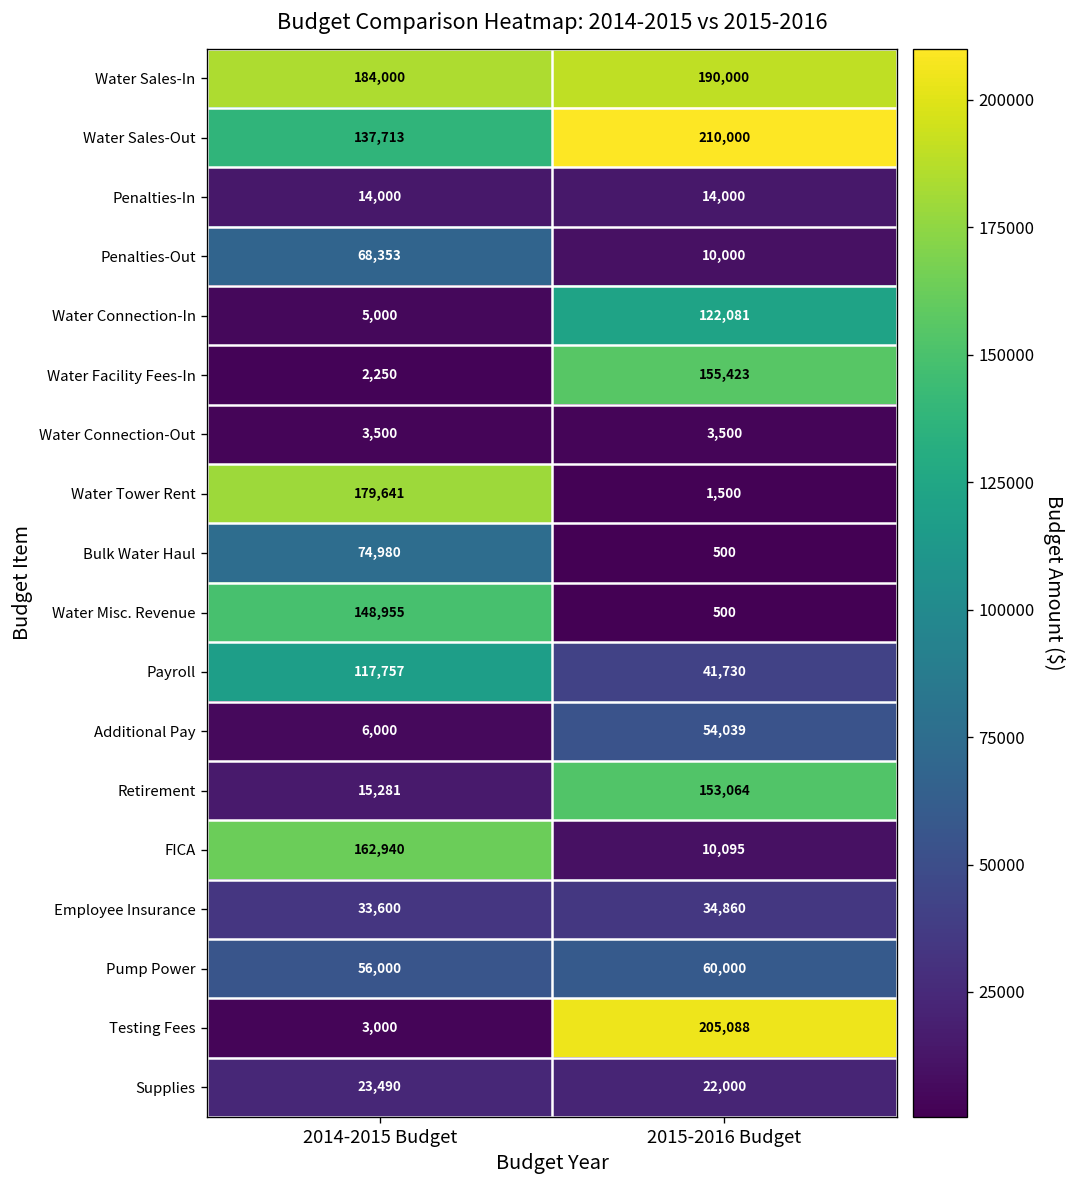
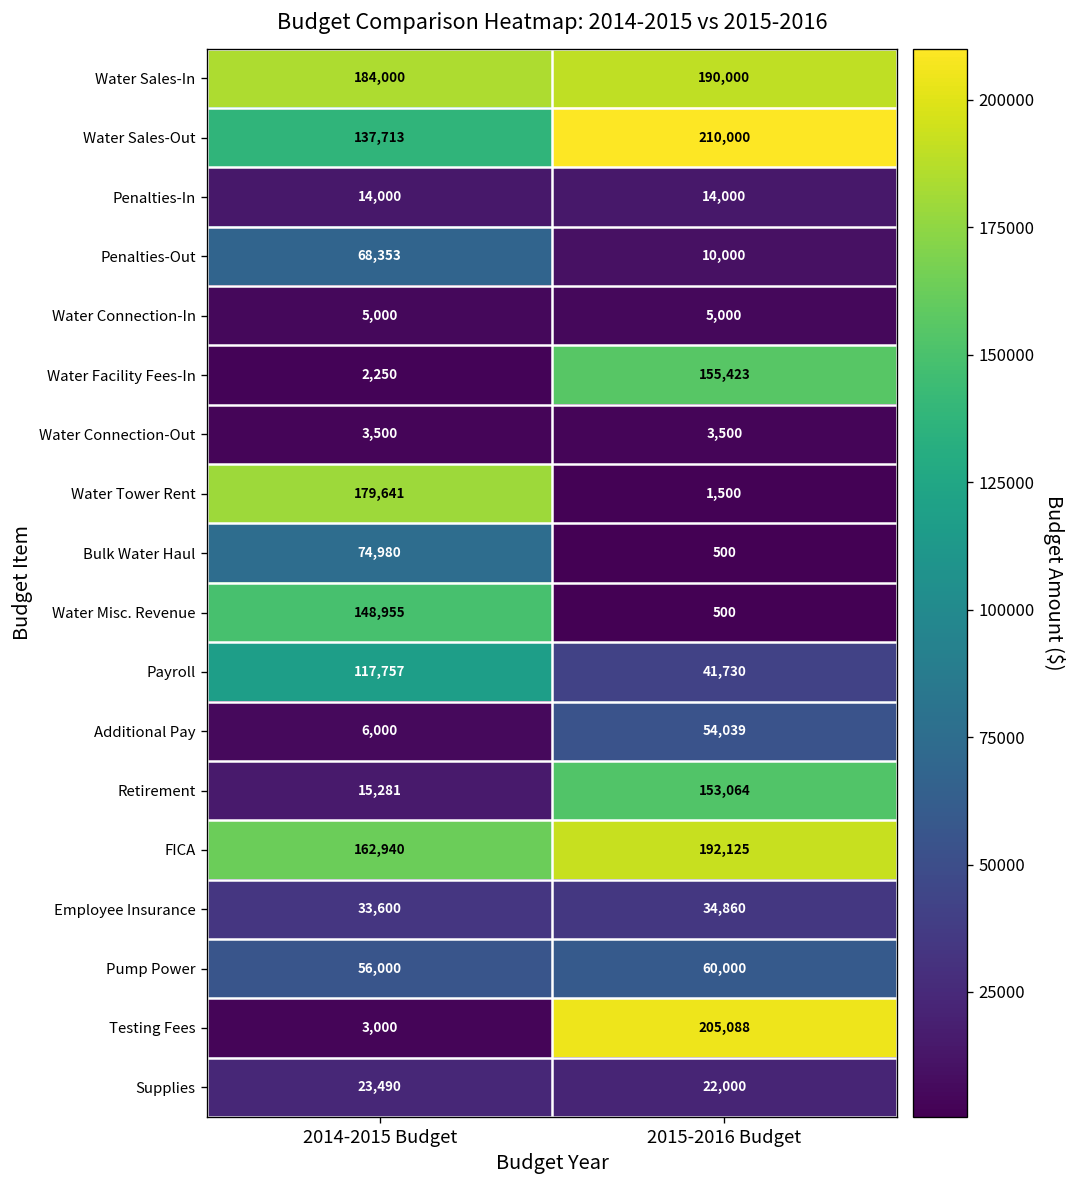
  {
    "Water Sales-In": {
      "2014-2015 Budget": "184,000",
      "2015-2016 Budget": "190,000"
    },
    "Water Sales-Out": {
      "2014-2015 Budget": "137,713",
      "2015-2016 Budget": "210,000"
    },
    "Penalties-In": {
      "2014-2015 Budget": "14,000",
      "2015-2016 Budget": "14,000"
    },
    "Penalties-Out": {
      "2014-2015 Budget": "68,353",
      "2015-2016 Budget": "10,000"
    },
    "Water Connection-In": {
      "2014-2015 Budget": "5,000",
-     "2015-2016 Budget": "122,081"
+     "2015-2016 Budget": "5,000"
    },
    "Water Facility Fees-In": {
      "2014-2015 Budget": "2,250",
      "2015-2016 Budget": "155,423"
    },
    "Water Connection-Out": {
      "2014-2015 Budget": "3,500",
      "2015-2016 Budget": "3,500"
    },
    "Water Tower Rent": {
      "2014-2015 Budget": "179,641",
      "2015-2016 Budget": "1,500"
    },
    "Bulk Water Haul": {
      "2014-2015 Budget": "74,980",
      "2015-2016 Budget": "500"
    },
    "Water Misc. Revenue": {
      "2014-2015 Budget": "148,955",
      "2015-2016 Budget": "500"
    },
    "Payroll": {
      "2014-2015 Budget": "117,757",
      "2015-2016 Budget": "41,730"
    },
    "Additional Pay": {
      "2014-2015 Budget": "6,000",
      "2015-2016 Budget": "54,039"
    },
    "Retirement": {
      "2014-2015 Budget": "15,281",
      "2015-2016 Budget": "153,064"
    },
    "FICA": {
      "2014-2015 Budget": "162,940",
-     "2015-2016 Budget": "10,095"
+     "2015-2016 Budget": "192,125"
    },
    "Employee Insurance": {
      "2014-2015 Budget": "33,600",
      "2015-2016 Budget": "34,860"
    },
    "Pump Power": {
      "2014-2015 Budget": "56,000",
      "2015-2016 Budget": "60,000"
    },
    "Testing Fees": {
      "2014-2015 Budget": "3,000",
      "2015-2016 Budget": "205,088"
    },
    "Supplies": {
      "2014-2015 Budget": "23,490",
      "2015-2016 Budget": "22,000"
    }
  }
